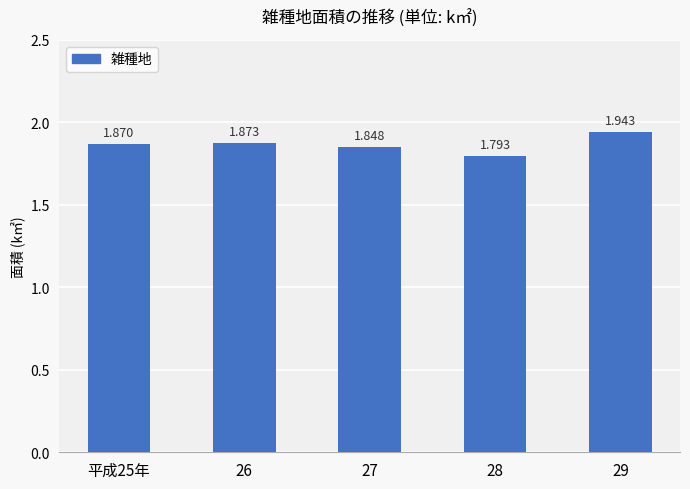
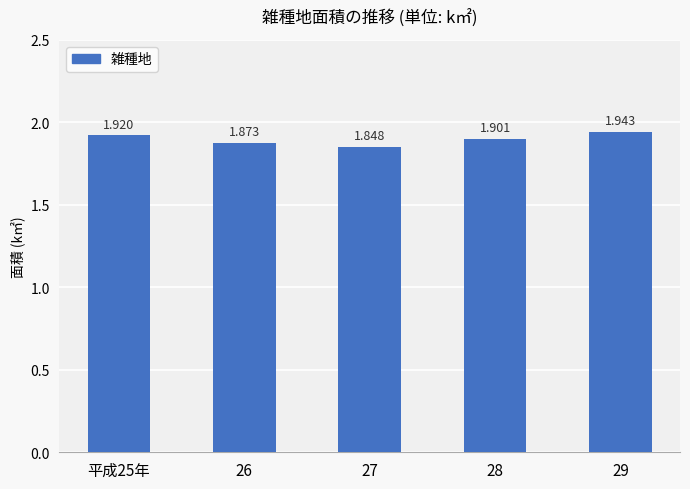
  {
-   "平成25年": 1.870,
+   "平成25年": 1.920,
    "26": 1.873,
    "27": 1.848,
-   "28": 1.793,
+   "28": 1.901,
    "29": 1.943
  }
